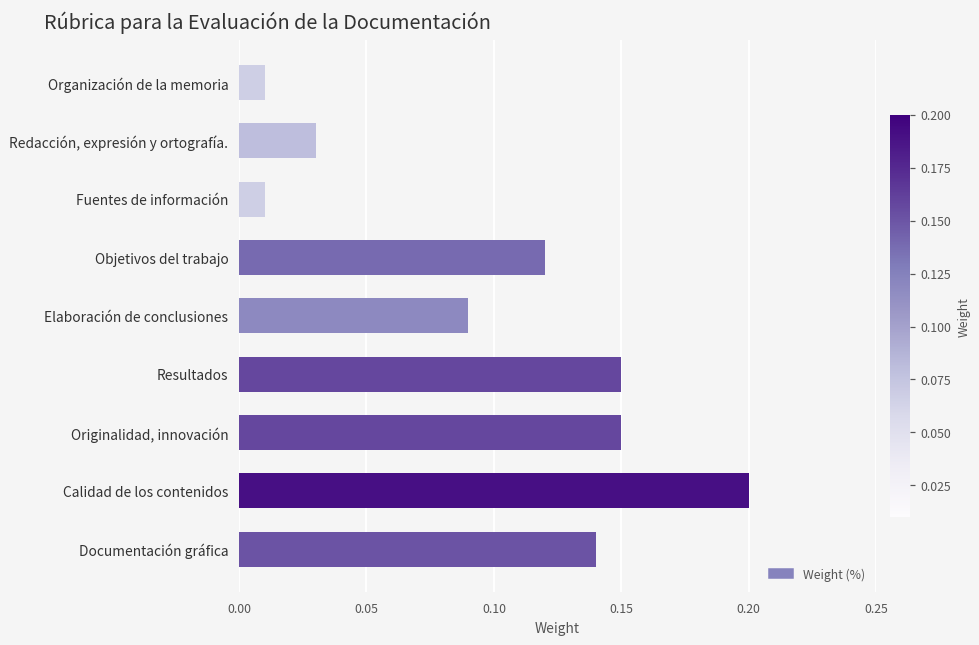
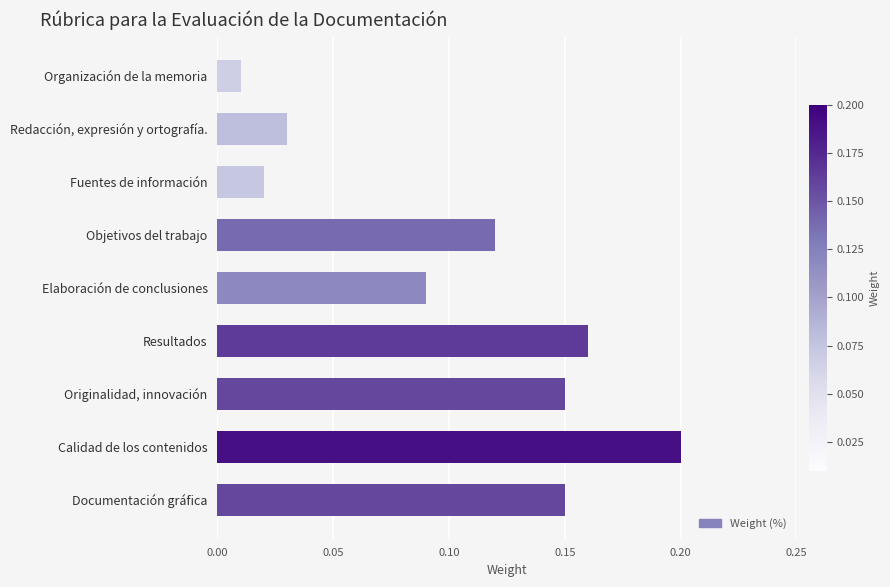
  {
    "Organización de la memoria": 0.01,
    "Redacción, expresión y ortografía.": 0.03,
-   "Fuentes de información": 0.01,
+   "Fuentes de información": 0.02,
    "Objetivos del trabajo": 0.12,
    "Elaboración de conclusiones": 0.09,
-   "Resultados": 0.15,
+   "Resultados": 0.16,
    "Originalidad, innovación": 0.15,
    "Calidad de los contenidos": 0.20,
-   "Documentación gráfica": 0.14
+   "Documentación gráfica": 0.15
  }
